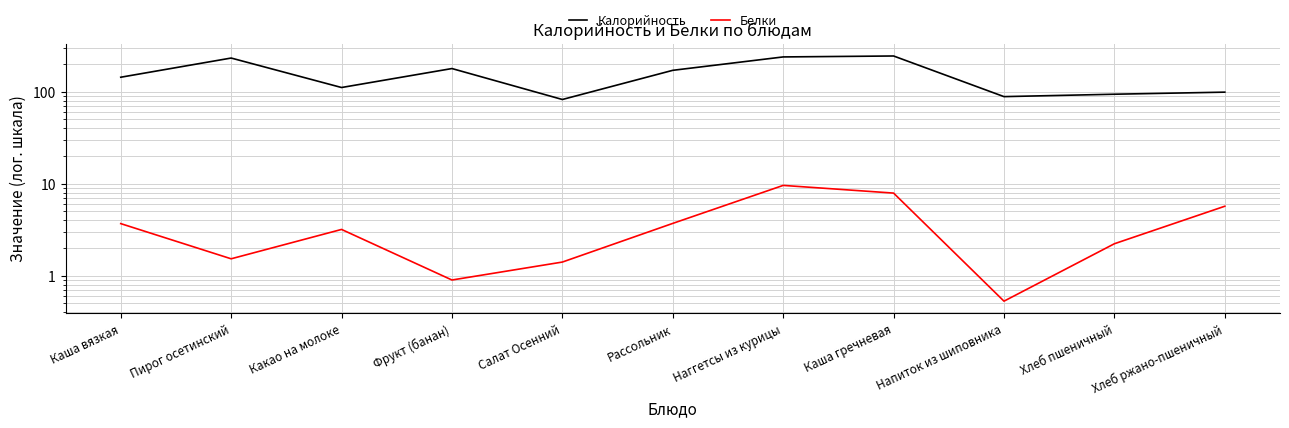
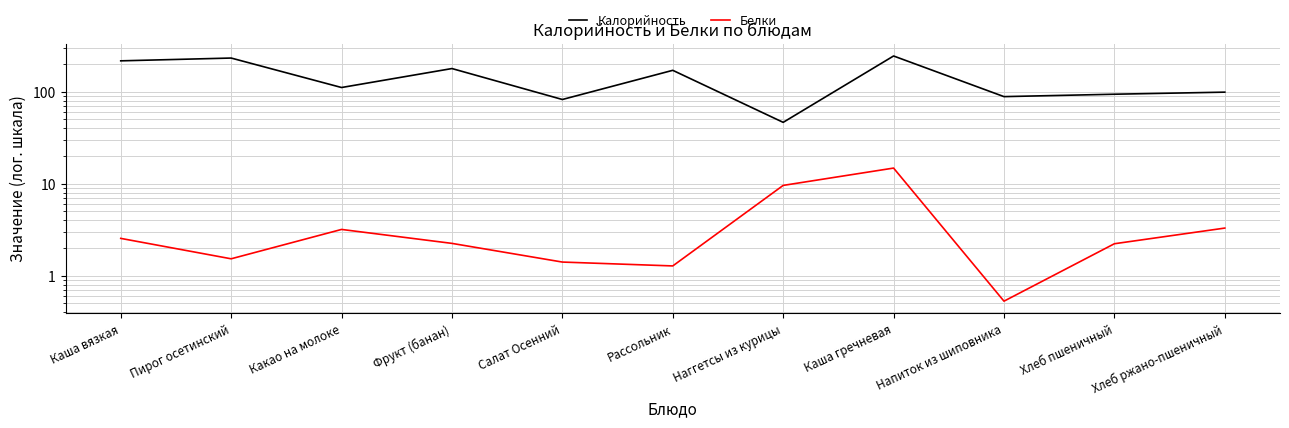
  {
    "Калорийность": {
-     "Каша вязкая": 140,
+     "Каша вязкая": 220,
      "Пирог осетинский": 230,
      "Какао на молоке": 110,
      "Фрукт (банан)": 180,
      "Салат Осенний": 80,
      "Рассольник": 170,
-     "Наггетсы из курицы": 240,
+     "Наггетсы из курицы": 50,
      "Каша гречневая": 240,
      "Напиток из шиповника": 90,
      "Хлеб пшеничный": 90,
      "Хлеб ржано-пшеничный": 100
    },
    "Белки": {
-     "Каша вязкая": 3.7,
+     "Каша вязкая": 2.6,
      "Пирог осетинский": 1.5,
      "Какао на молоке": 3.2,
-     "Фрукт (банан)": 0.9,
+     "Фрукт (банан)": 2.3,
      "Салат Осенний": 1.4,
-     "Рассольник": 3.7,
+     "Рассольник": 1.3,
      "Наггетсы из курицы": 10,
-     "Каша гречневая": 8,
+     "Каша гречневая": 15,
      "Напиток из шиповника": 0.5,
      "Хлеб пшеничный": 2.2,
-     "Хлеб ржано-пшеничный": 6
+     "Хлеб ржано-пшеничный": 3.3
    }
  }
